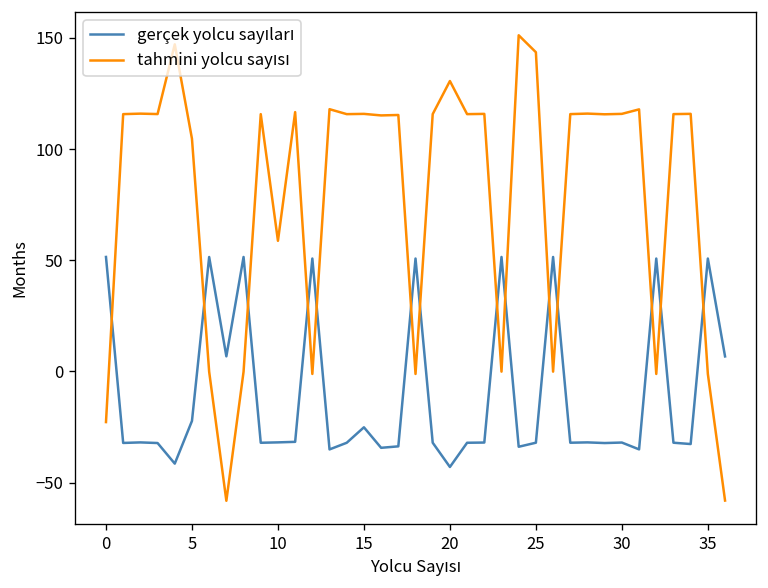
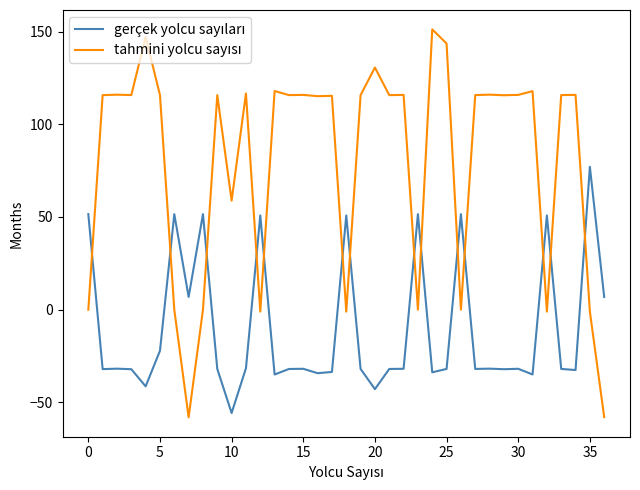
  {
    "gerçek yolcu sayıları": {
      "0": 52,
      "5": -22,
-     "10": -32,
-     "15": -25,
+     "10": -56,
+     "15": -32,
      "20": -43,
      "25": -32,
      "30": -32,
-     "35": 51
+     "35": 77
    },
    "tahmini yolcu sayısı": {
-     "0": -23,
-     "5": 105,
+     "0": 0,
+     "5": 116,
      "10": 59,
      "15": 116,
      "20": 131,
      "25": 144,
      "30": 116,
      "35": -1
    }
  }
